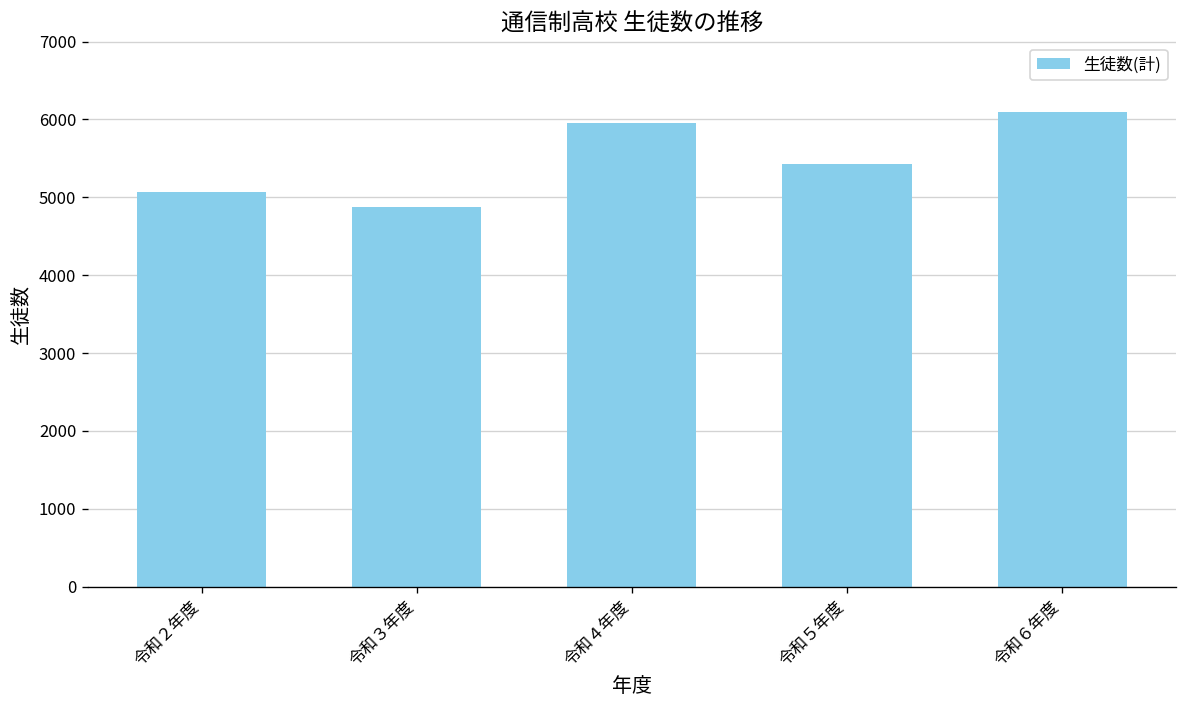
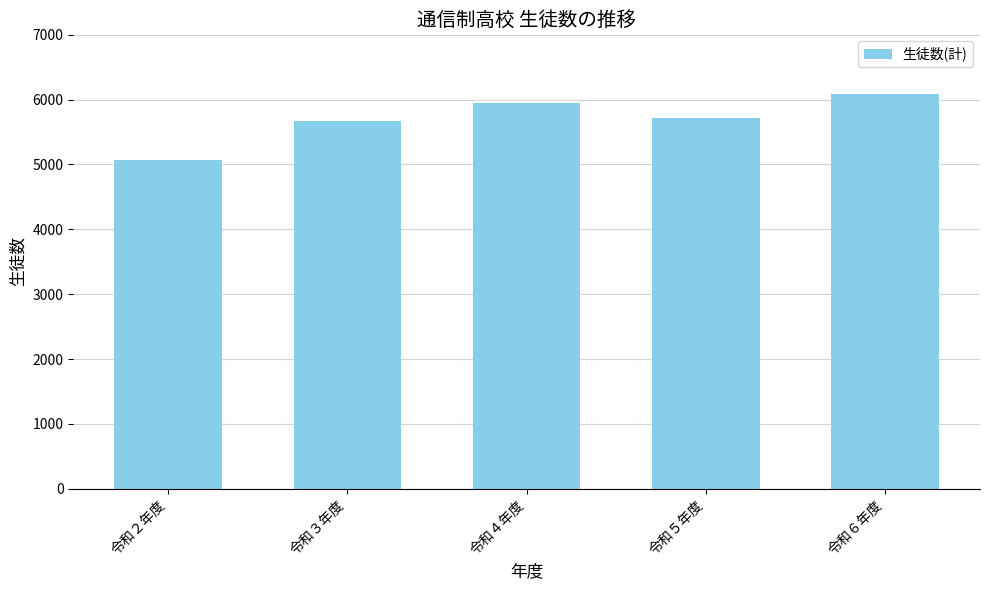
  {
    "令和２年度": 5100,
-   "令和３年度": 4900,
+   "令和３年度": 5700,
    "令和４年度": 6000,
-   "令和５年度": 5400,
+   "令和５年度": 5700,
    "令和６年度": 6100
  }
